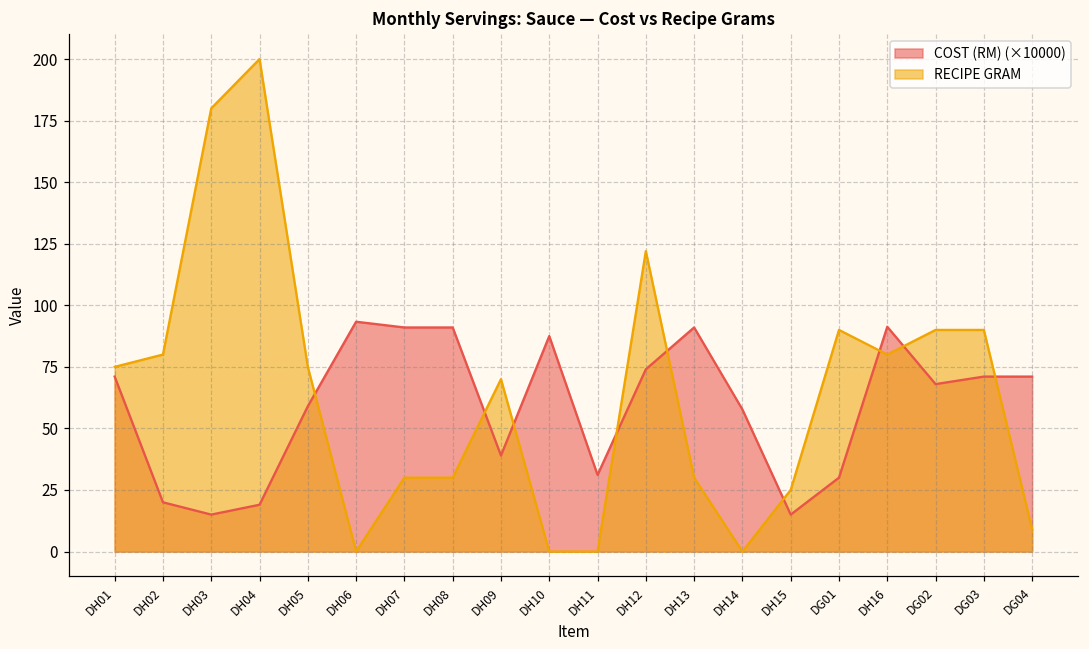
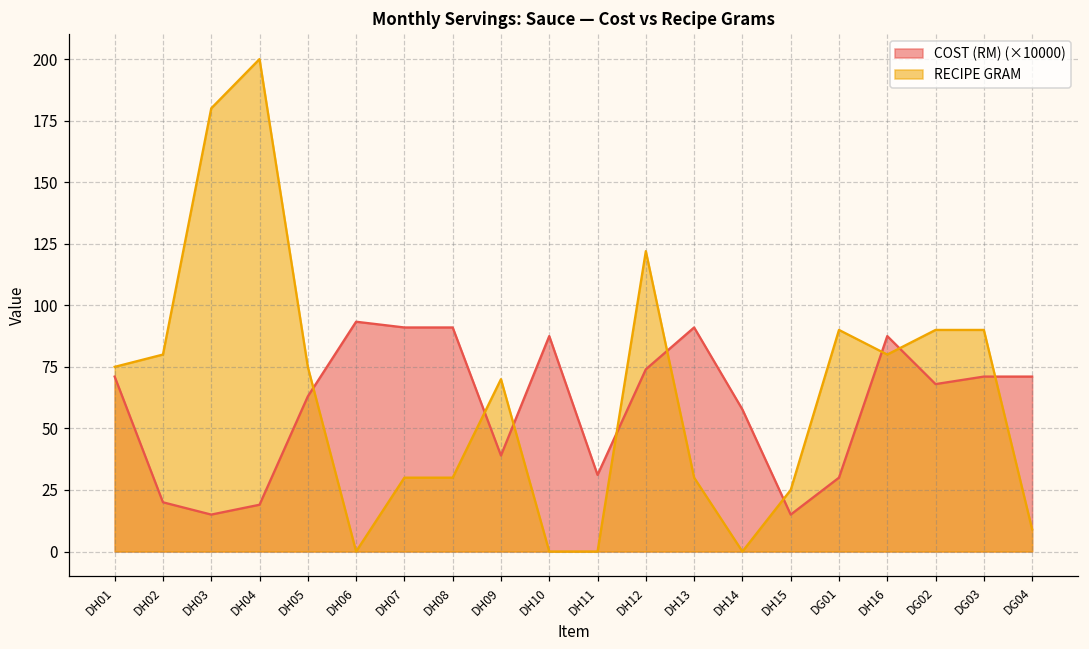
  {
    "COST (RM) (×10000)": {
      "DH01": 71,
      "DH02": 20,
      "DH03": 15,
      "DH04": 19,
-     "DH05": 59,
+     "DH05": 63,
      "DH06": 93,
      "DH07": 91,
      "DH08": 91,
      "DH09": 39,
      "DH10": 87,
      "DH11": 31,
      "DH12": 74,
      "DH13": 91,
      "DH14": 58,
      "DH15": 15,
      "DG01": 30,
-     "DH16": 91,
+     "DH16": 87,
      "DG02": 68,
      "DG03": 71,
      "DG04": 71
    },
    "RECIPE GRAM": {
      "DH01": 75,
      "DH02": 80,
      "DH03": 180,
      "DH04": 200,
      "DH05": 75,
      "DH06": 0,
      "DH07": 30,
      "DH08": 30,
      "DH09": 70,
      "DH10": 0,
      "DH11": 0,
      "DH12": 122,
      "DH13": 30,
      "DH14": 0,
      "DH15": 25,
      "DG01": 90,
      "DH16": 80,
      "DG02": 90,
      "DG03": 90,
      "DG04": 9
    }
  }
